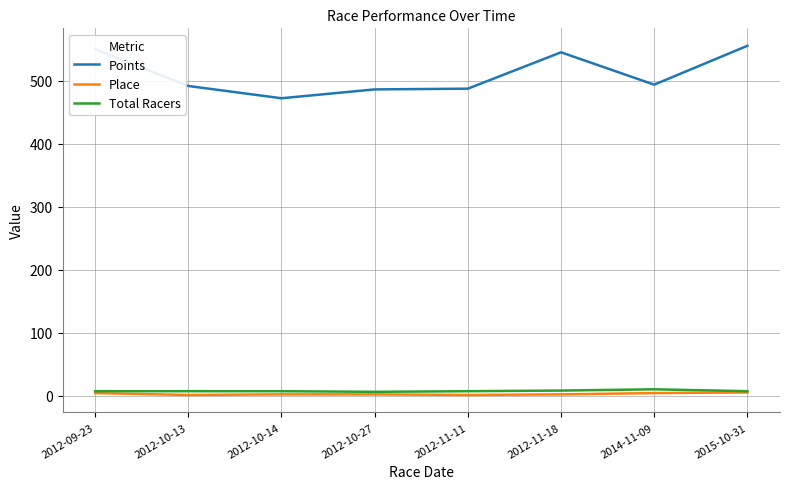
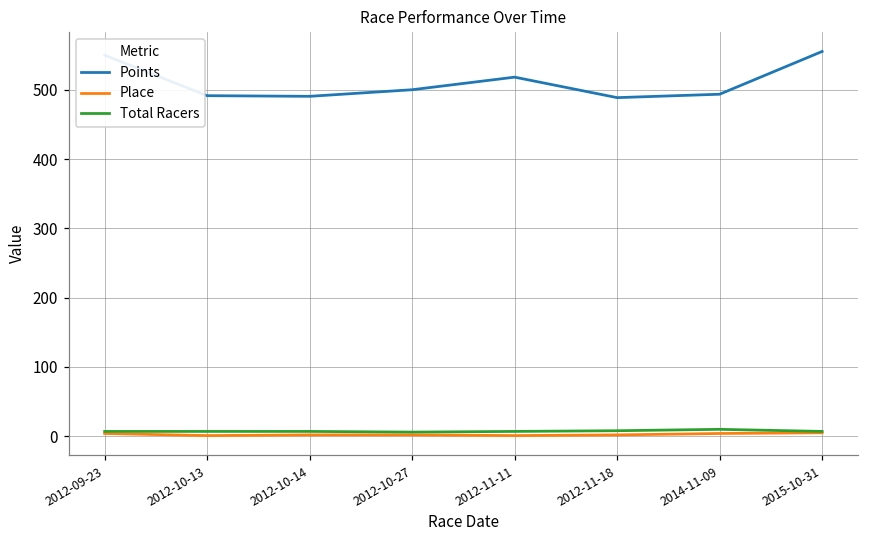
  {
    "Points": {
      "2012-10-13": 490,
-     "2012-10-14": 470,
-     "2012-10-27": 490,
-     "2012-11-11": 490,
-     "2012-11-18": 550,
+     "2012-10-14": 490,
+     "2012-10-27": 500,
+     "2012-11-11": 520,
+     "2012-11-18": 490,
      "2014-11-09": 490,
      "2015-10-31": 560
    },
    "Place": {
      "2012-10-13": 0,
      "2012-10-14": 0,
      "2012-11-11": 0,
      "2012-11-18": 0,
      "2014-11-09": 0
    },
    "Total Racers": {
      "2012-10-13": 10,
      "2012-10-14": 10,
      "2012-11-11": 10,
      "2012-11-18": 10,
      "2014-11-09": 10
    }
  }
